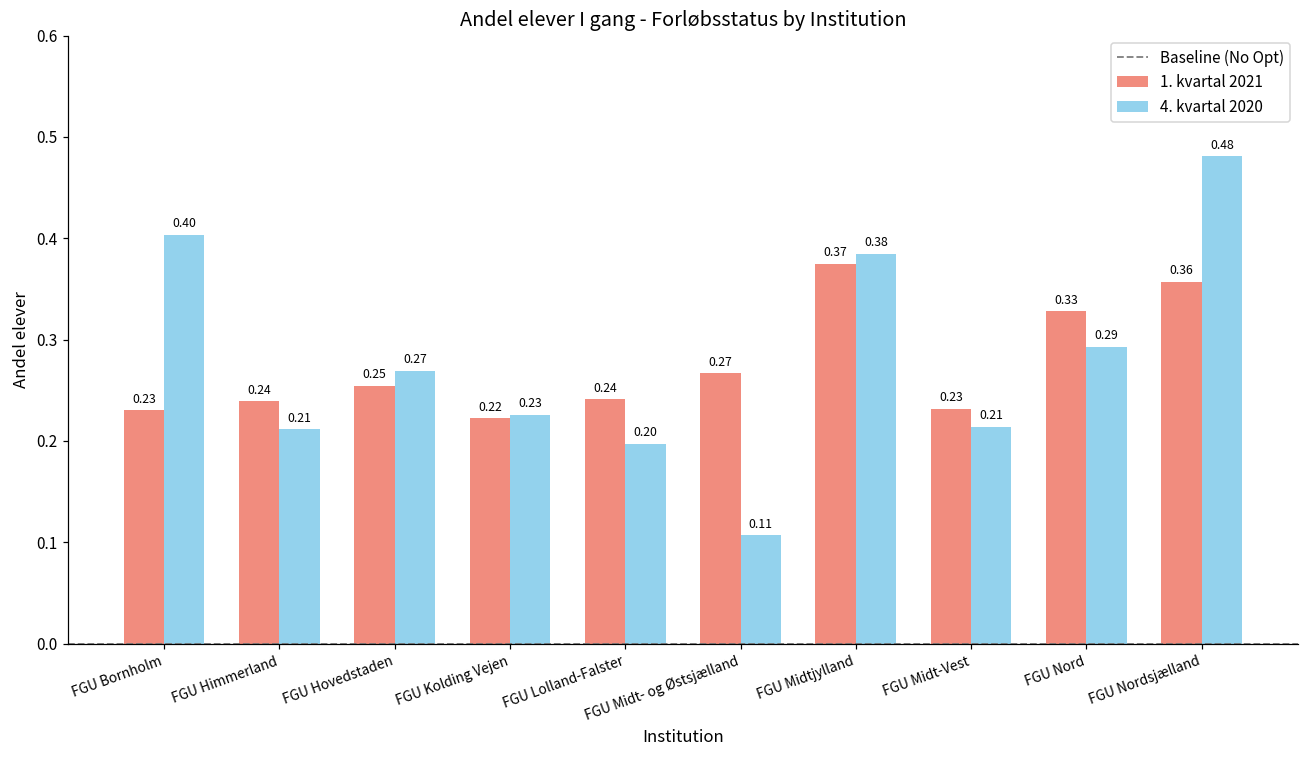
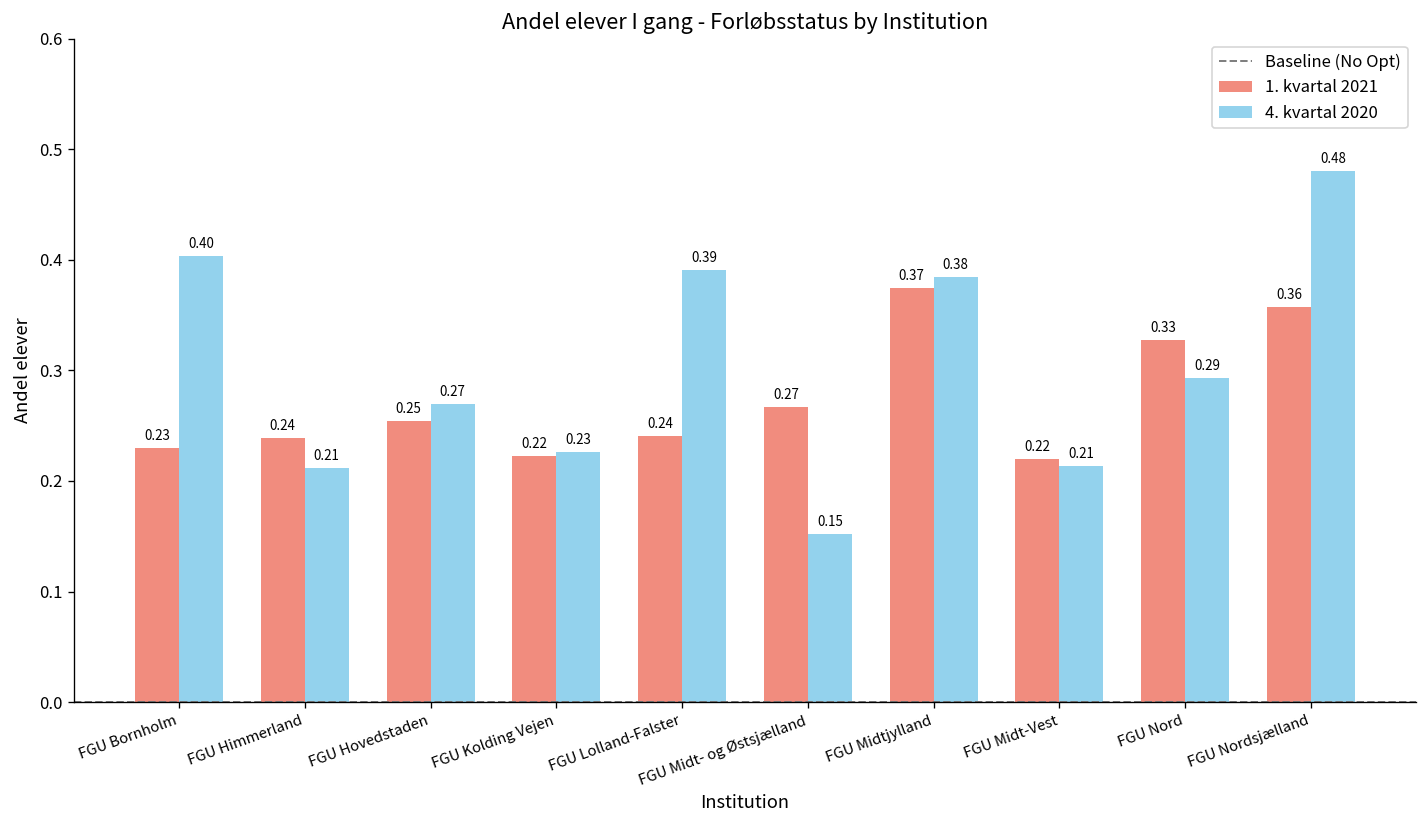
  {
    "1. kvartal 2021": {
      "FGU Bornholm": 0.23,
      "FGU Himmerland": 0.24,
      "FGU Hovedstaden": 0.25,
      "FGU Kolding Vejen": 0.22,
      "FGU Lolland-Falster": 0.24,
      "FGU Midt- og Østsjælland": 0.27,
      "FGU Midtjylland": 0.37,
-     "FGU Midt-Vest": 0.23,
+     "FGU Midt-Vest": 0.22,
      "FGU Nord": 0.33,
      "FGU Nordsjælland": 0.36
    },
    "4. kvartal 2020": {
      "FGU Bornholm": 0.40,
      "FGU Himmerland": 0.21,
      "FGU Hovedstaden": 0.27,
      "FGU Kolding Vejen": 0.23,
-     "FGU Lolland-Falster": 0.20,
-     "FGU Midt- og Østsjælland": 0.11,
+     "FGU Lolland-Falster": 0.39,
+     "FGU Midt- og Østsjælland": 0.15,
      "FGU Midtjylland": 0.38,
      "FGU Midt-Vest": 0.21,
      "FGU Nord": 0.29,
      "FGU Nordsjælland": 0.48
    }
  }
